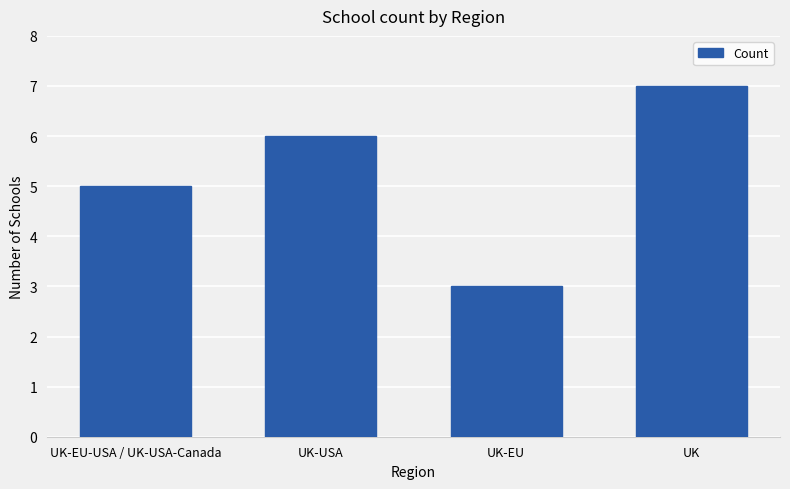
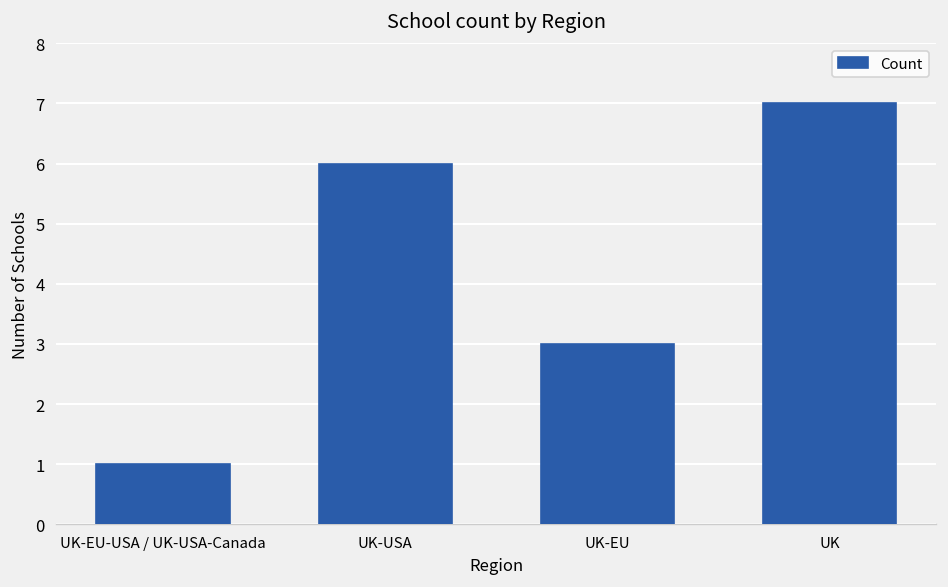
  {
-   "UK-EU-USA / UK-USA-Canada": 5,
+   "UK-EU-USA / UK-USA-Canada": 1,
    "UK-USA": 6,
    "UK-EU": 3,
    "UK": 7
  }
